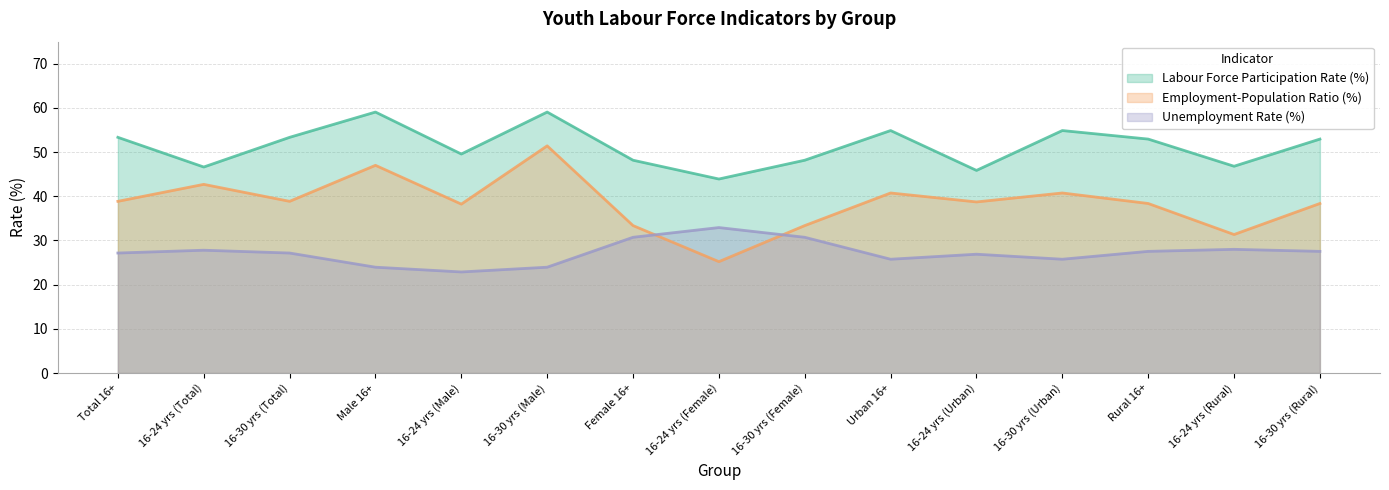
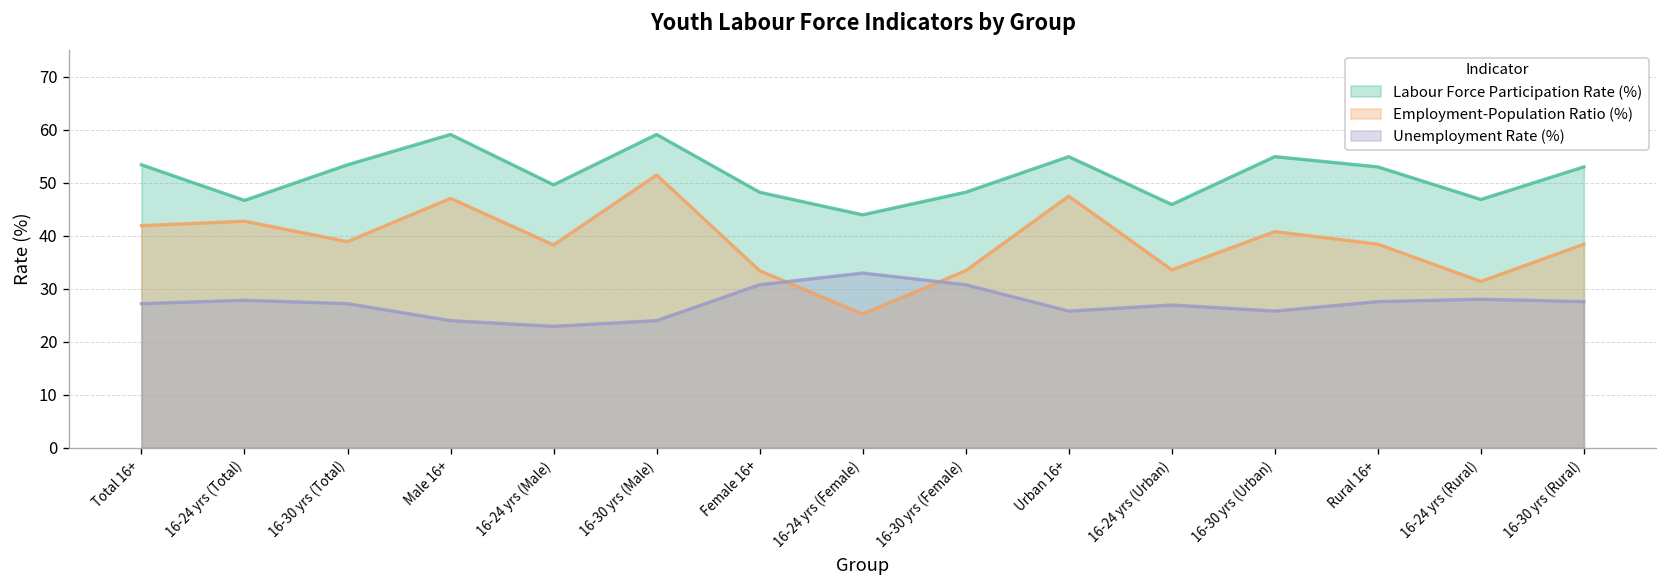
  {
    "Employment-Population Ratio (%)": {
-     "Total 16+": 39,
+     "Total 16+": 42,
      "16-24 yrs (Total)": 43,
      "16-30 yrs (Total)": 39,
      "Male 16+": 47,
      "16-24 yrs (Male)": 38,
      "16-30 yrs (Male)": 51,
      "Female 16+": 33,
      "16-24 yrs (Female)": 25,
      "16-30 yrs (Female)": 33,
-     "Urban 16+": 41,
-     "16-24 yrs (Urban)": 39,
+     "Urban 16+": 47,
+     "16-24 yrs (Urban)": 34,
      "16-30 yrs (Urban)": 41,
      "Rural 16+": 38,
      "16-24 yrs (Rural)": 31,
      "16-30 yrs (Rural)": 38
    }
  }
